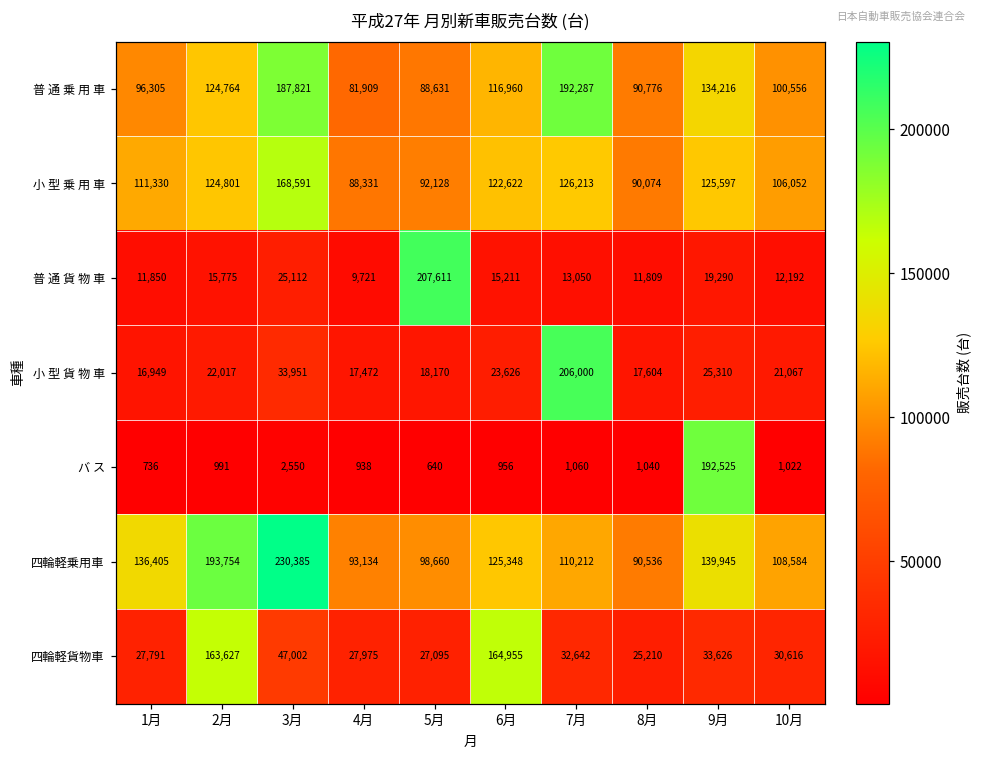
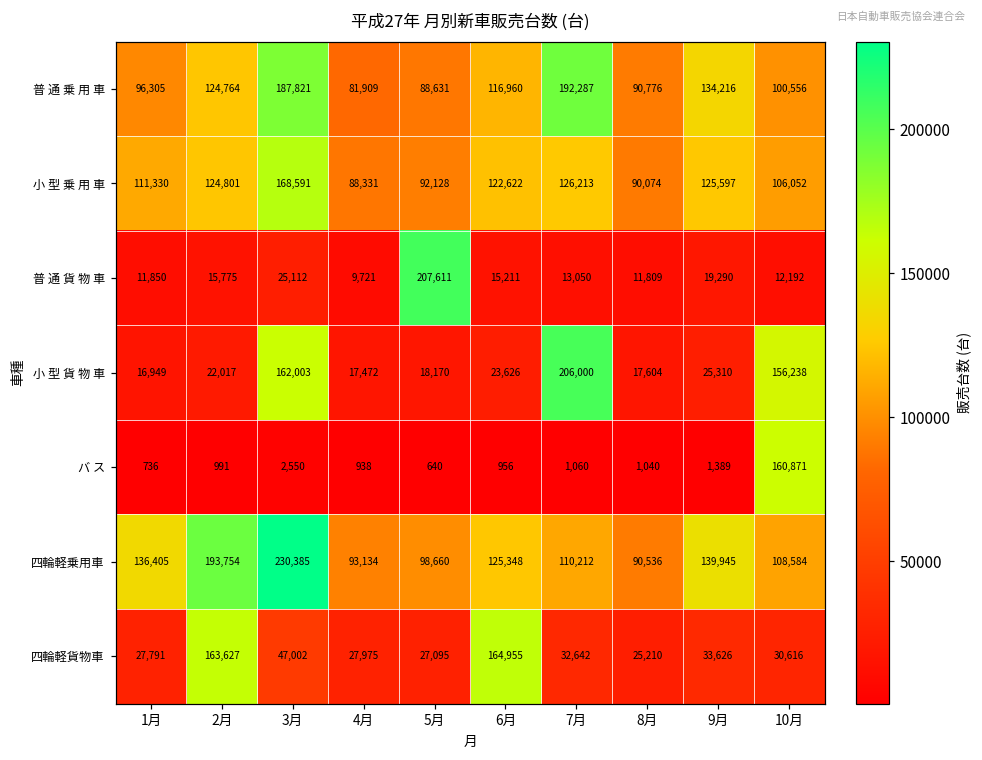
  {
    "普 通 乗 用 車": {
      "1月": "96,305",
      "2月": "124,764",
      "3月": "187,821",
      "4月": "81,909",
      "5月": "88,631",
      "6月": "116,960",
      "7月": "192,287",
      "8月": "90,776",
      "9月": "134,216",
      "10月": "100,556"
    },
    "小 型 乗 用 車": {
      "1月": "111,330",
      "2月": "124,801",
      "3月": "168,591",
      "4月": "88,331",
      "5月": "92,128",
      "6月": "122,622",
      "7月": "126,213",
      "8月": "90,074",
      "9月": "125,597",
      "10月": "106,052"
    },
    "普 通 貨 物 車": {
      "1月": "11,850",
      "2月": "15,775",
      "3月": "25,112",
      "4月": "9,721",
      "5月": "207,611",
      "6月": "15,211",
      "7月": "13,050",
      "8月": "11,809",
      "9月": "19,290",
      "10月": "12,192"
    },
    "小 型 貨 物 車": {
      "1月": "16,949",
      "2月": "22,017",
-     "3月": "33,951",
+     "3月": "162,003",
      "4月": "17,472",
      "5月": "18,170",
      "6月": "23,626",
      "7月": "206,000",
      "8月": "17,604",
      "9月": "25,310",
-     "10月": "21,067"
+     "10月": "156,238"
    },
    "バ ス": {
      "1月": "736",
      "2月": "991",
      "3月": "2,550",
      "4月": "938",
      "5月": "640",
      "6月": "956",
      "7月": "1,060",
      "8月": "1,040",
-     "9月": "192,525",
-     "10月": "1,022"
+     "9月": "1,389",
+     "10月": "160,871"
    },
    "四輪軽乗用車": {
      "1月": "136,405",
      "2月": "193,754",
      "3月": "230,385",
      "4月": "93,134",
      "5月": "98,660",
      "6月": "125,348",
      "7月": "110,212",
      "8月": "90,536",
      "9月": "139,945",
      "10月": "108,584"
    },
    "四輪軽貨物車": {
      "1月": "27,791",
      "2月": "163,627",
      "3月": "47,002",
      "4月": "27,975",
      "5月": "27,095",
      "6月": "164,955",
      "7月": "32,642",
      "8月": "25,210",
      "9月": "33,626",
      "10月": "30,616"
    }
  }
